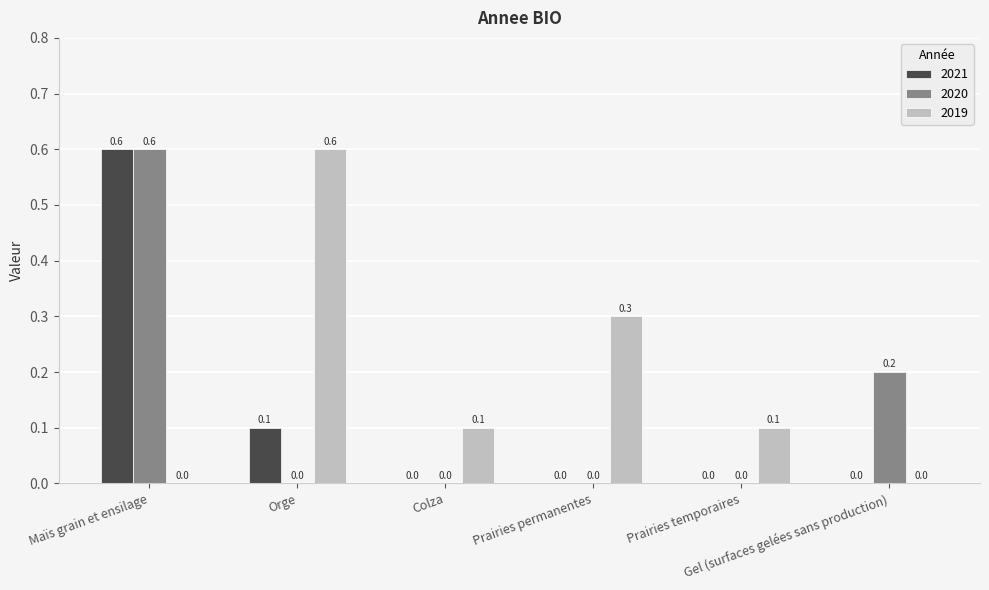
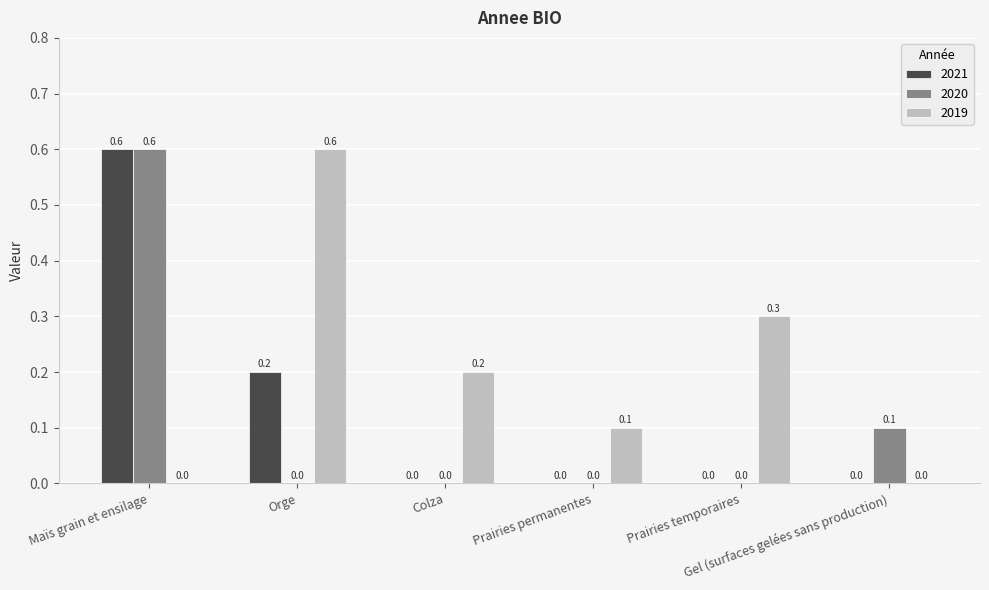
  {
    "2021": {
      "Maïs grain et ensilage": 0.6,
-     "Orge": 0.1,
+     "Orge": 0.2,
      "Colza": 0.0,
      "Prairies permanentes": 0.0,
      "Prairies temporaires": 0.0,
      "Gel (surfaces gelées sans production)": 0.0
    },
    "2020": {
      "Maïs grain et ensilage": 0.6,
      "Orge": 0.0,
      "Colza": 0.0,
      "Prairies permanentes": 0.0,
      "Prairies temporaires": 0.0,
-     "Gel (surfaces gelées sans production)": 0.2
+     "Gel (surfaces gelées sans production)": 0.1
    },
    "2019": {
      "Maïs grain et ensilage": 0.0,
      "Orge": 0.6,
-     "Colza": 0.1,
-     "Prairies permanentes": 0.3,
-     "Prairies temporaires": 0.1,
+     "Colza": 0.2,
+     "Prairies permanentes": 0.1,
+     "Prairies temporaires": 0.3,
      "Gel (surfaces gelées sans production)": 0.0
    }
  }
